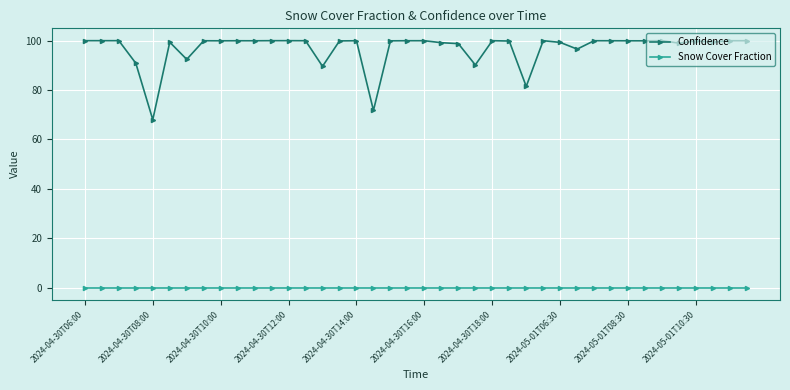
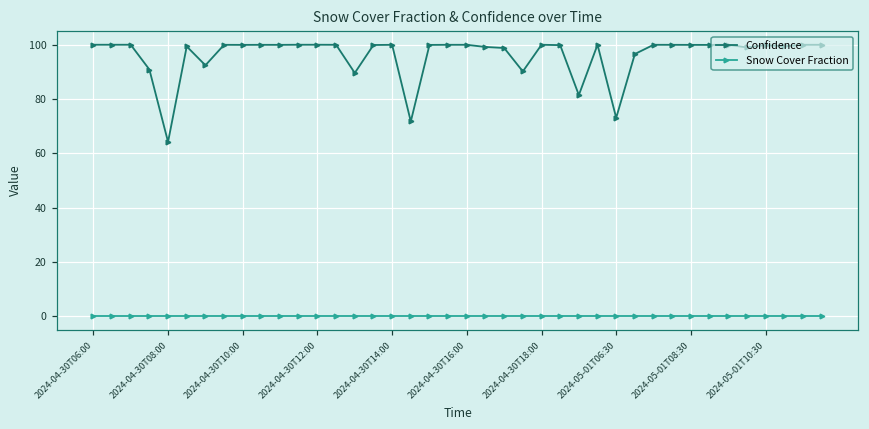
  {
    "Confidence": {
      "2024-04-30T06:00": 100,
-     "2024-04-30T08:00": 68,
+     "2024-04-30T08:00": 64,
      "2024-04-30T10:00": 100,
      "2024-04-30T12:00": 100,
      "2024-04-30T14:00": 100,
      "2024-04-30T16:00": 100,
      "2024-04-30T18:00": 100,
-     "2024-05-01T06:30": 99,
+     "2024-05-01T06:30": 73,
      "2024-05-01T08:30": 100
    },
    "Snow Cover Fraction": {
      "2024-04-30T06:00": 0,
      "2024-04-30T08:00": 0,
      "2024-04-30T10:00": 0,
      "2024-04-30T12:00": 0,
      "2024-04-30T14:00": 0,
      "2024-04-30T16:00": 0,
      "2024-04-30T18:00": 0,
      "2024-05-01T06:30": 0,
      "2024-05-01T08:30": 0,
      "2024-05-01T10:30": 0
    }
  }
